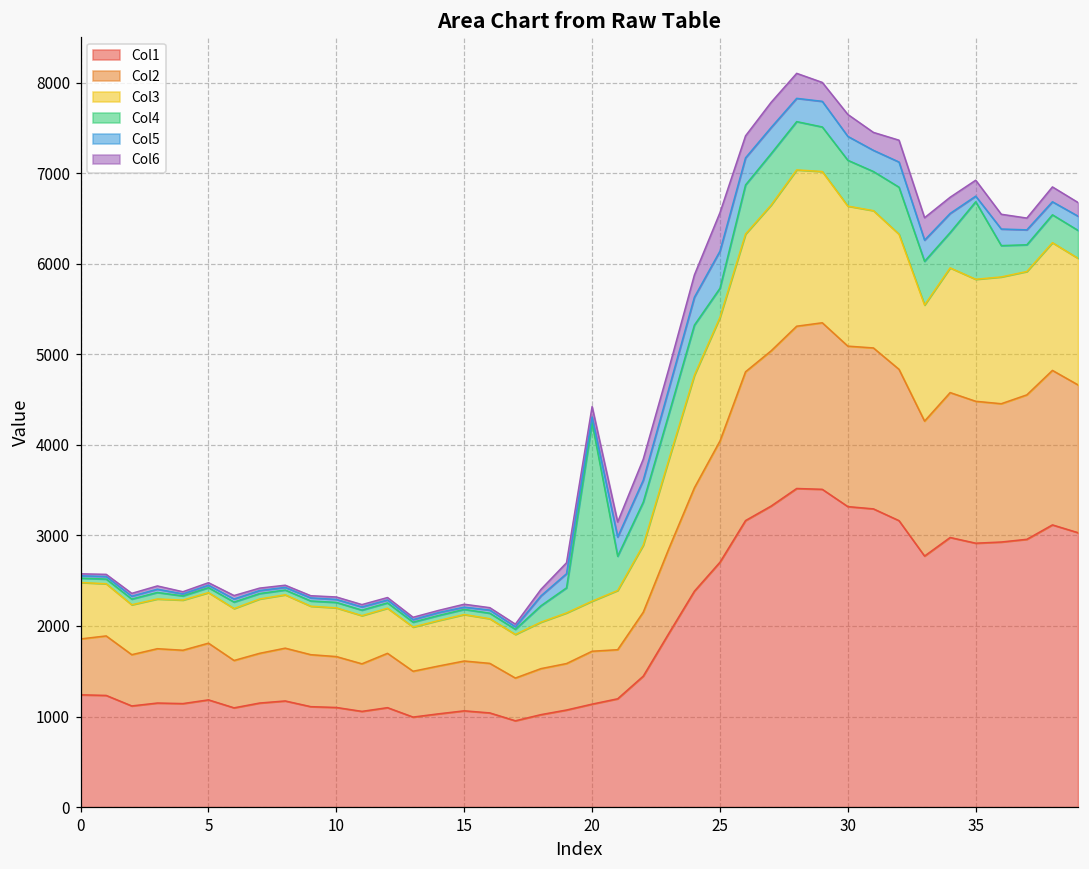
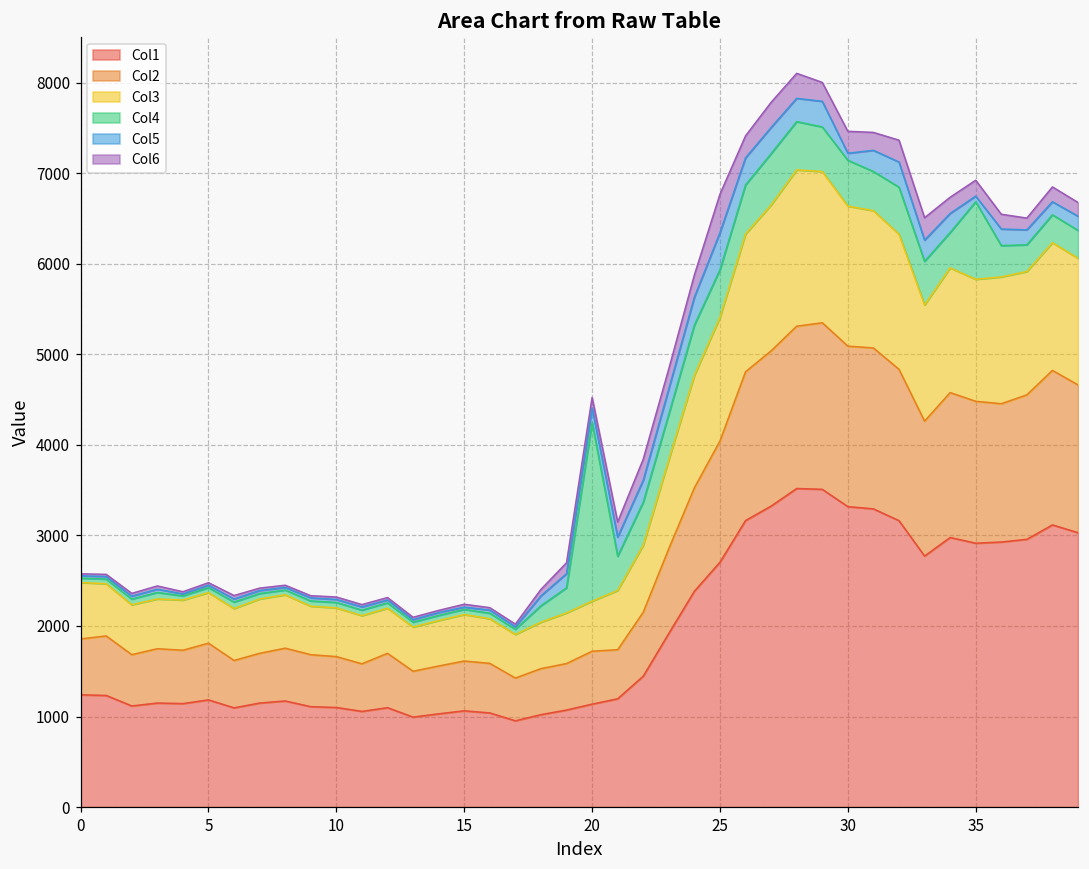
  {
    "Col4": {
      "10": 100,
      "20": 2000,
-     "25": 300,
+     "25": 500,
      "30": 500,
      "35": 900
    },
    "Col5": {
-     "20": 100,
+     "20": 200,
      "25": 400,
-     "30": 300,
+     "30": 100,
      "35": 100
    },
    "Col6": {
      "15": 0,
      "20": 100,
      "25": 400,
      "30": 200,
      "35": 200
    }
  }
